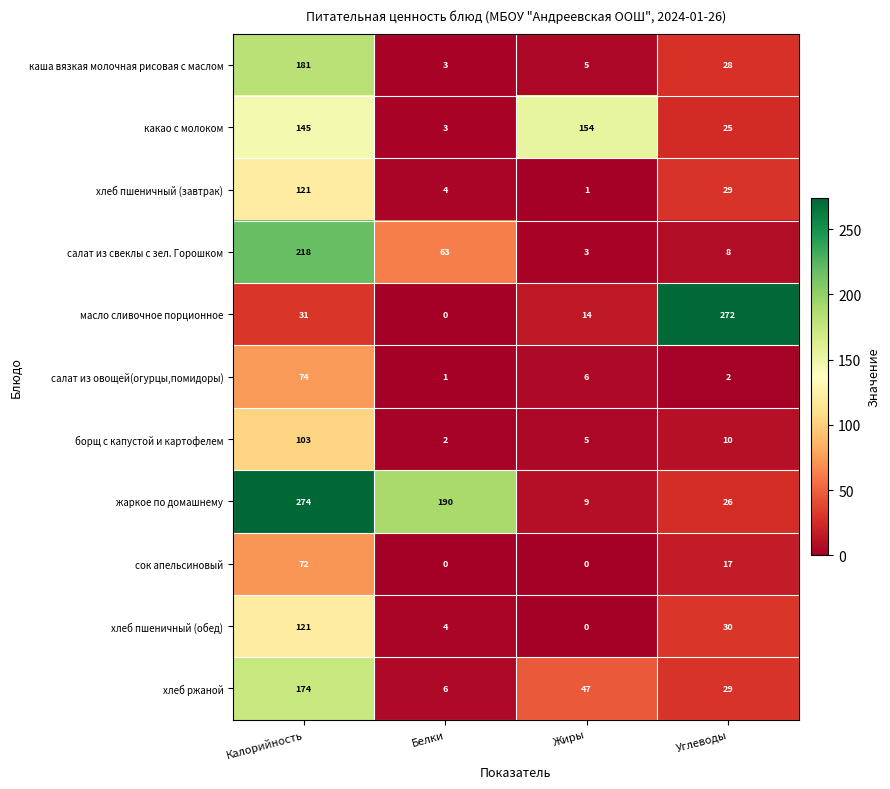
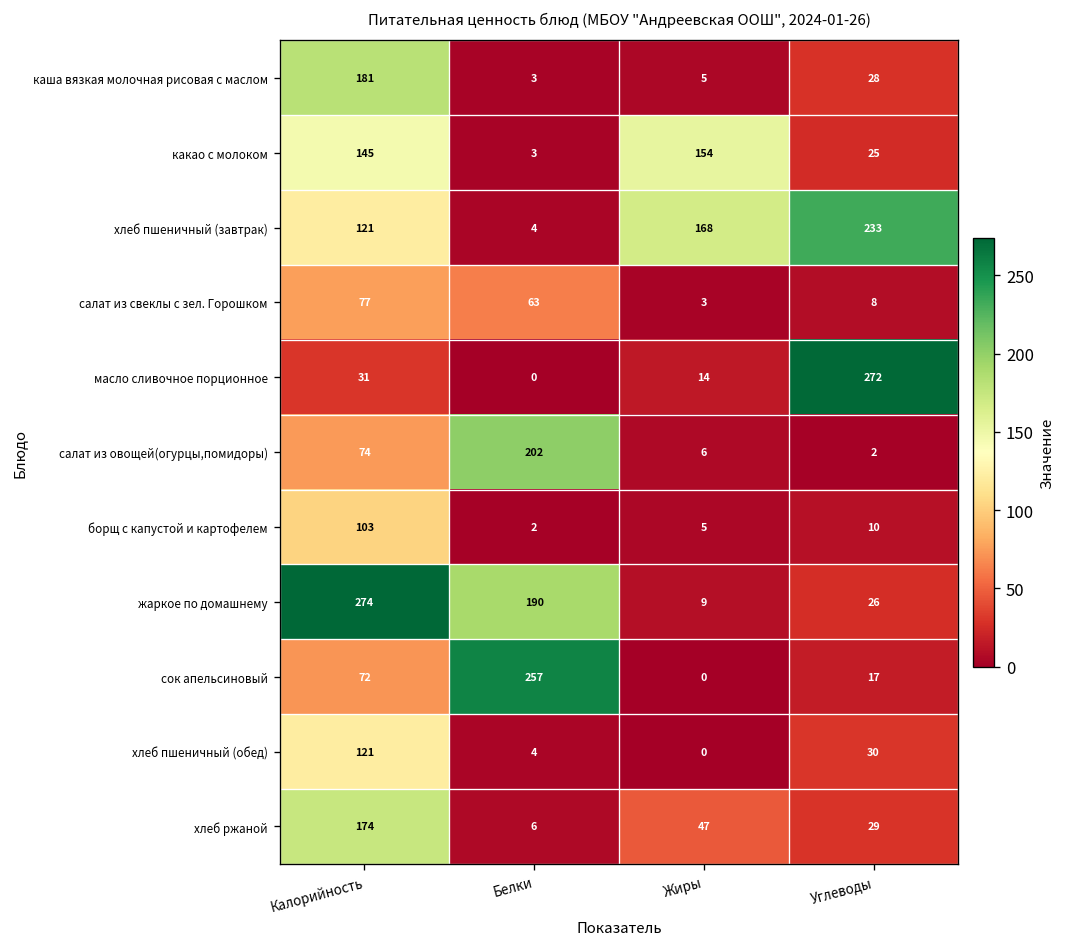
  {
    "каша вязкая молочная рисовая с маслом": {
      "Калорийность": 181,
      "Белки": 3,
      "Жиры": 5,
      "Углеводы": 28
    },
    "какао с молоком": {
      "Калорийность": 145,
      "Белки": 3,
      "Жиры": 154,
      "Углеводы": 25
    },
    "хлеб пшеничный (завтрак)": {
      "Калорийность": 121,
      "Белки": 4,
-     "Жиры": 1,
-     "Углеводы": 29
+     "Жиры": 168,
+     "Углеводы": 233
    },
    "салат из свеклы с зел. Горошком": {
-     "Калорийность": 218,
+     "Калорийность": 77,
      "Белки": 63,
      "Жиры": 3,
      "Углеводы": 8
    },
    "масло сливочное порционное": {
      "Калорийность": 31,
      "Белки": 0,
      "Жиры": 14,
      "Углеводы": 272
    },
    "салат из овощей(огурцы,помидоры)": {
      "Калорийность": 74,
-     "Белки": 1,
+     "Белки": 202,
      "Жиры": 6,
      "Углеводы": 2
    },
    "борщ с капустой и картофелем": {
      "Калорийность": 103,
      "Белки": 2,
      "Жиры": 5,
      "Углеводы": 10
    },
    "жаркое по домашнему": {
      "Калорийность": 274,
      "Белки": 190,
      "Жиры": 9,
      "Углеводы": 26
    },
    "сок апельсиновый": {
      "Калорийность": 72,
-     "Белки": 0,
+     "Белки": 257,
      "Жиры": 0,
      "Углеводы": 17
    },
    "хлеб пшеничный (обед)": {
      "Калорийность": 121,
      "Белки": 4,
      "Жиры": 0,
      "Углеводы": 30
    },
    "хлеб ржаной": {
      "Калорийность": 174,
      "Белки": 6,
      "Жиры": 47,
      "Углеводы": 29
    }
  }
